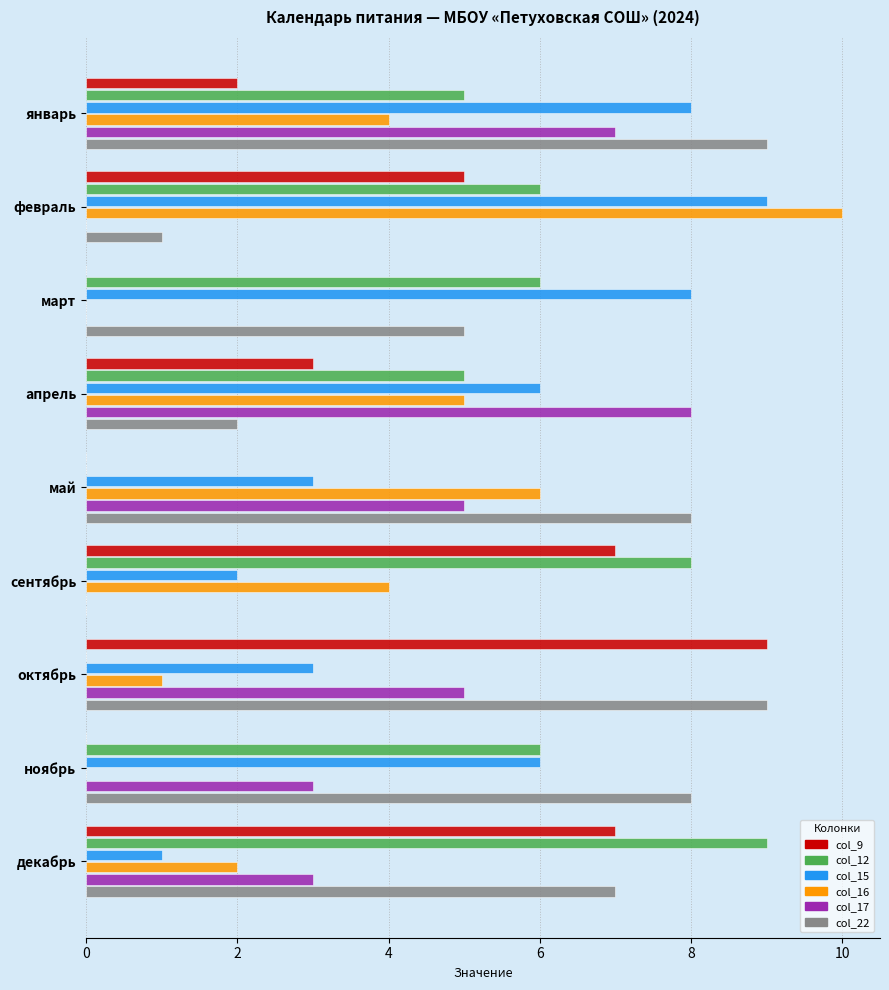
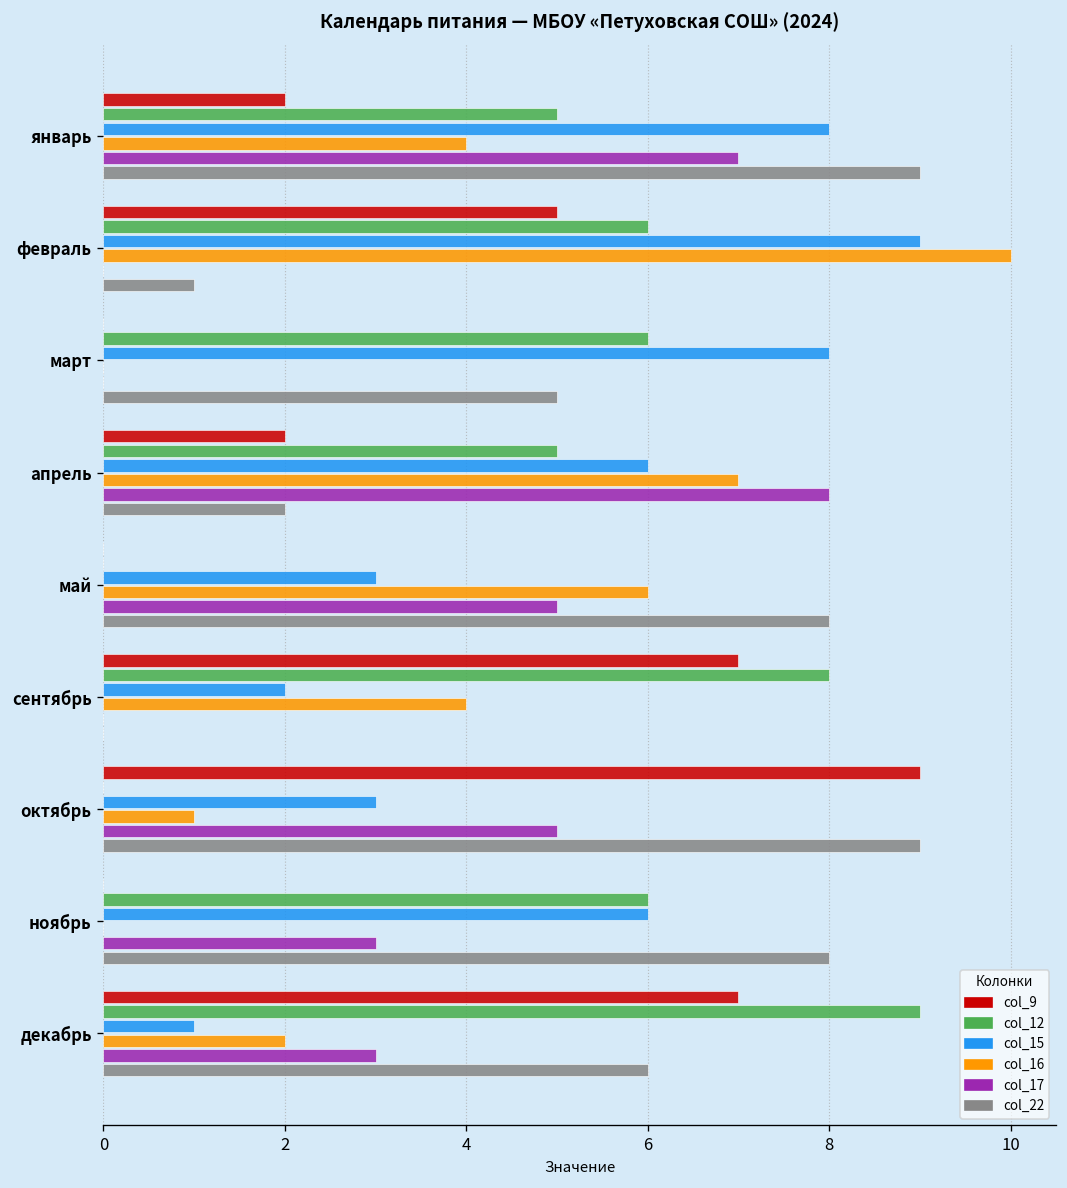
  {
    "col_9": {
      "январь": 2,
      "февраль": 5,
      "март": 0,
-     "апрель": 3,
+     "апрель": 2,
      "май": 0,
      "сентябрь": 7,
      "октябрь": 9,
      "ноябрь": 0,
      "декабрь": 7
    },
    "col_12": {
      "январь": 5,
      "февраль": 6,
      "март": 6,
      "апрель": 5,
      "май": 0,
      "сентябрь": 8,
      "октябрь": 0,
      "ноябрь": 6,
      "декабрь": 9
    },
    "col_15": {
      "январь": 8,
      "февраль": 9,
      "март": 8,
      "апрель": 6,
      "май": 3,
      "сентябрь": 2,
      "октябрь": 3,
      "ноябрь": 6,
      "декабрь": 1
    },
    "col_16": {
      "январь": 4,
      "февраль": 10,
      "март": 0,
-     "апрель": 5,
+     "апрель": 7,
      "май": 6,
      "сентябрь": 4,
      "октябрь": 1,
      "ноябрь": 0,
      "декабрь": 2
    },
    "col_17": {
      "январь": 7,
      "февраль": 0,
      "март": 0,
      "апрель": 8,
      "май": 5,
      "сентябрь": 0,
      "октябрь": 5,
      "ноябрь": 3,
      "декабрь": 3
    },
    "col_22": {
      "январь": 9,
      "февраль": 1,
      "март": 5,
      "апрель": 2,
      "май": 8,
      "сентябрь": 0,
      "октябрь": 9,
      "ноябрь": 8,
-     "декабрь": 7
+     "декабрь": 6
    }
  }
